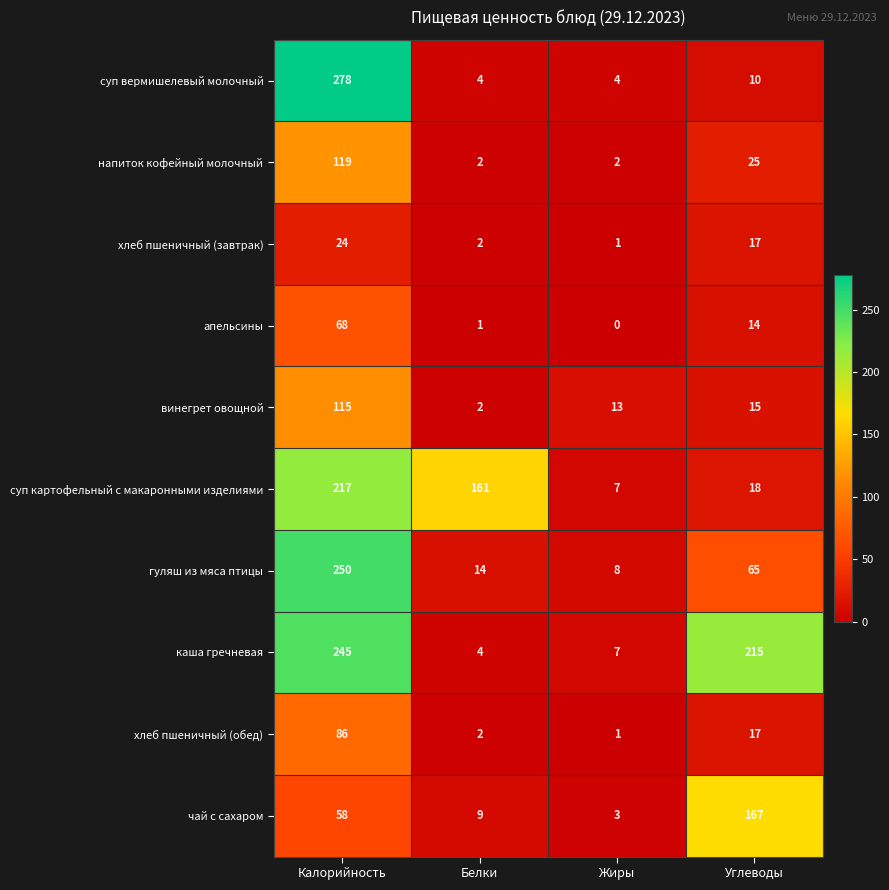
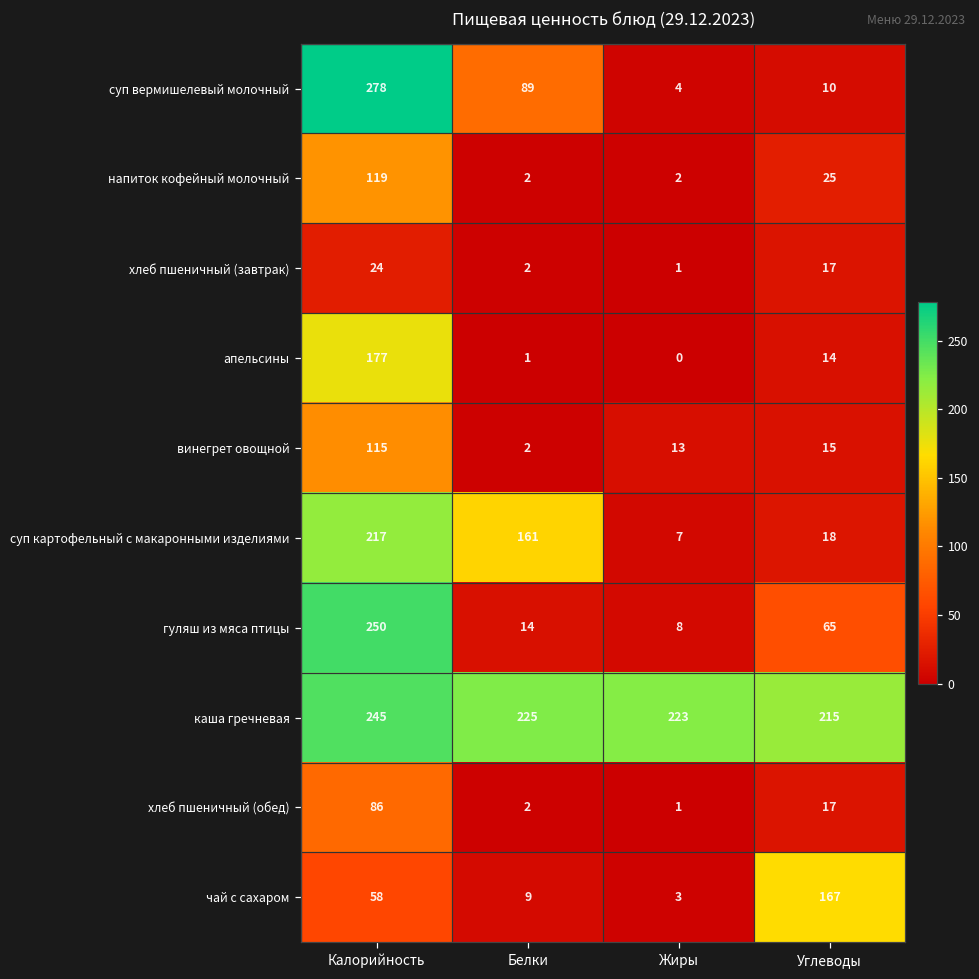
  {
    "суп вермишелевый молочный": {
      "Калорийность": 278,
-     "Белки": 4,
+     "Белки": 89,
      "Жиры": 4,
      "Углеводы": 10
    },
    "напиток кофейный молочный": {
      "Калорийность": 119,
      "Белки": 2,
      "Жиры": 2,
      "Углеводы": 25
    },
    "хлеб пшеничный (завтрак)": {
      "Калорийность": 24,
      "Белки": 2,
      "Жиры": 1,
      "Углеводы": 17
    },
    "апельсины": {
-     "Калорийность": 68,
+     "Калорийность": 177,
      "Белки": 1,
      "Жиры": 0,
      "Углеводы": 14
    },
    "винегрет овощной": {
      "Калорийность": 115,
      "Белки": 2,
      "Жиры": 13,
      "Углеводы": 15
    },
    "суп картофельный с макаронными изделиями": {
      "Калорийность": 217,
      "Белки": 161,
      "Жиры": 7,
      "Углеводы": 18
    },
    "гуляш из мяса птицы": {
      "Калорийность": 250,
      "Белки": 14,
      "Жиры": 8,
      "Углеводы": 65
    },
    "каша гречневая": {
      "Калорийность": 245,
-     "Белки": 4,
-     "Жиры": 7,
+     "Белки": 225,
+     "Жиры": 223,
      "Углеводы": 215
    },
    "хлеб пшеничный (обед)": {
      "Калорийность": 86,
      "Белки": 2,
      "Жиры": 1,
      "Углеводы": 17
    },
    "чай с сахаром": {
      "Калорийность": 58,
      "Белки": 9,
      "Жиры": 3,
      "Углеводы": 167
    }
  }
